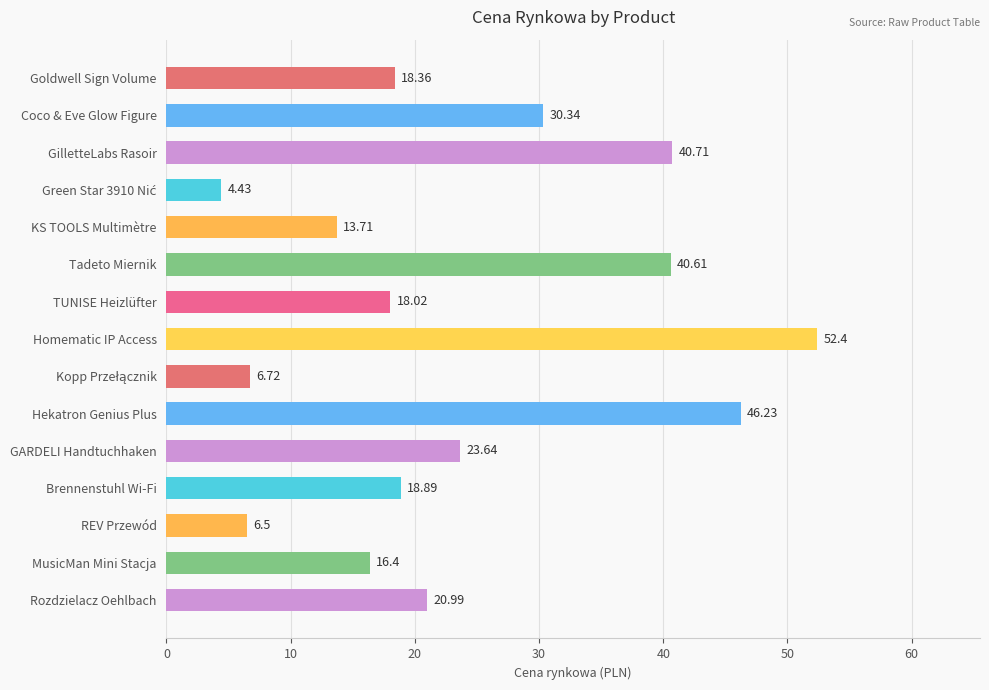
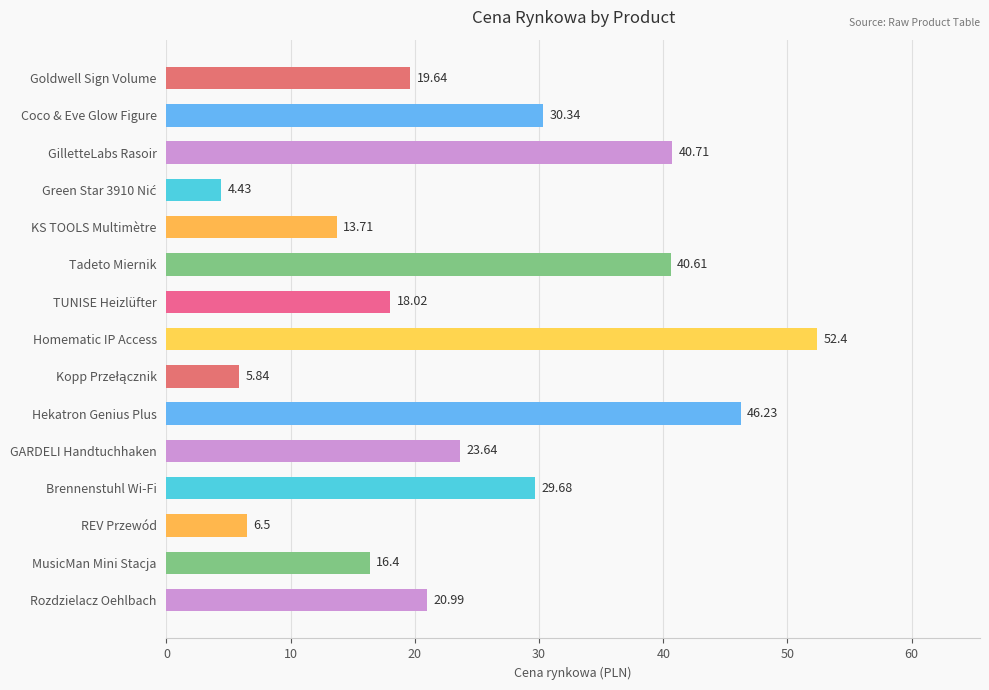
  {
-   "Goldwell Sign Volume": 18.36,
+   "Goldwell Sign Volume": 19.64,
    "Coco & Eve Glow Figure": 30.34,
    "GilletteLabs Rasoir": 40.71,
    "Green Star 3910 Nić": 4.43,
    "KS TOOLS Multimètre": 13.71,
    "Tadeto Miernik": 40.61,
    "TUNISE Heizlüfter": 18.02,
    "Homematic IP Access": 52.4,
-   "Kopp Przełącznik": 6.72,
+   "Kopp Przełącznik": 5.84,
    "Hekatron Genius Plus": 46.23,
    "GARDELI Handtuchhaken": 23.64,
-   "Brennenstuhl Wi-Fi": 18.89,
+   "Brennenstuhl Wi-Fi": 29.68,
    "REV Przewód": 6.5,
    "MusicMan Mini Stacja": 16.4,
    "Rozdzielacz Oehlbach": 20.99
  }
